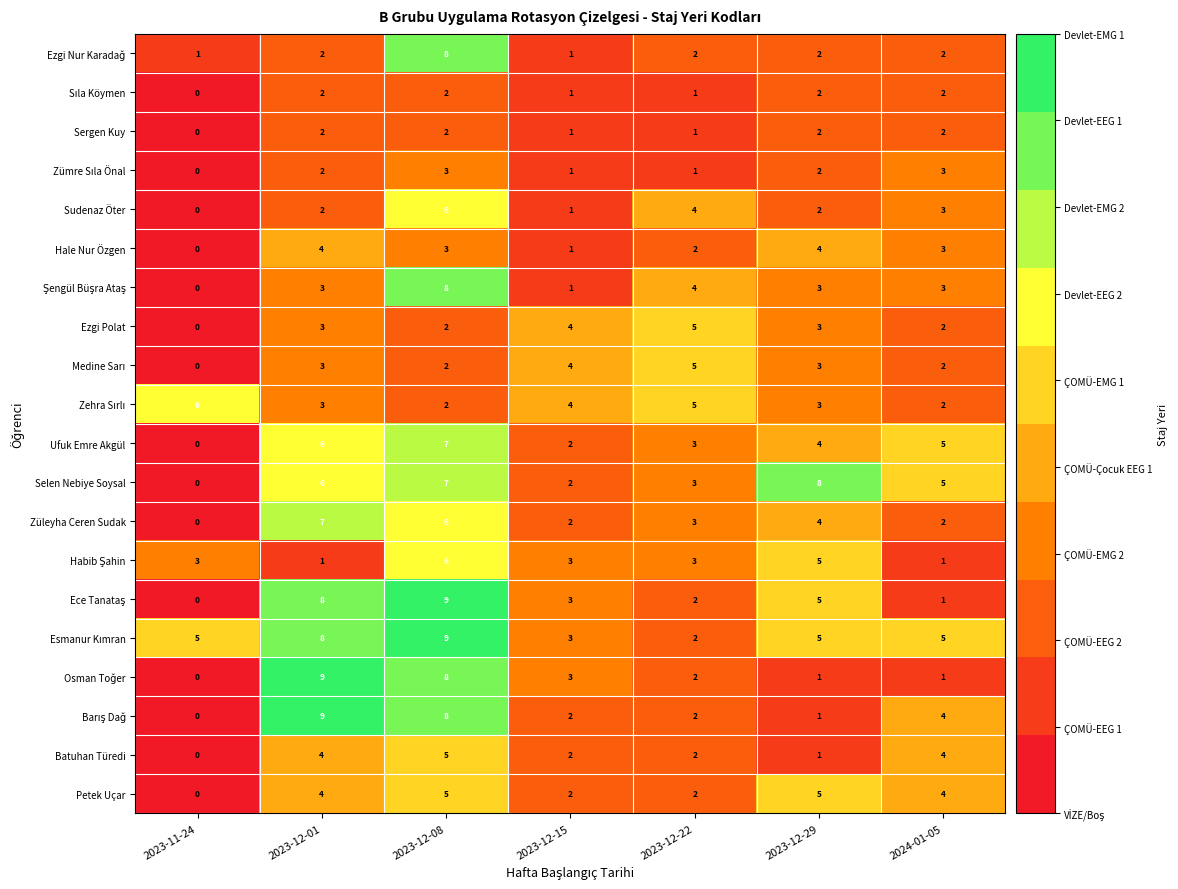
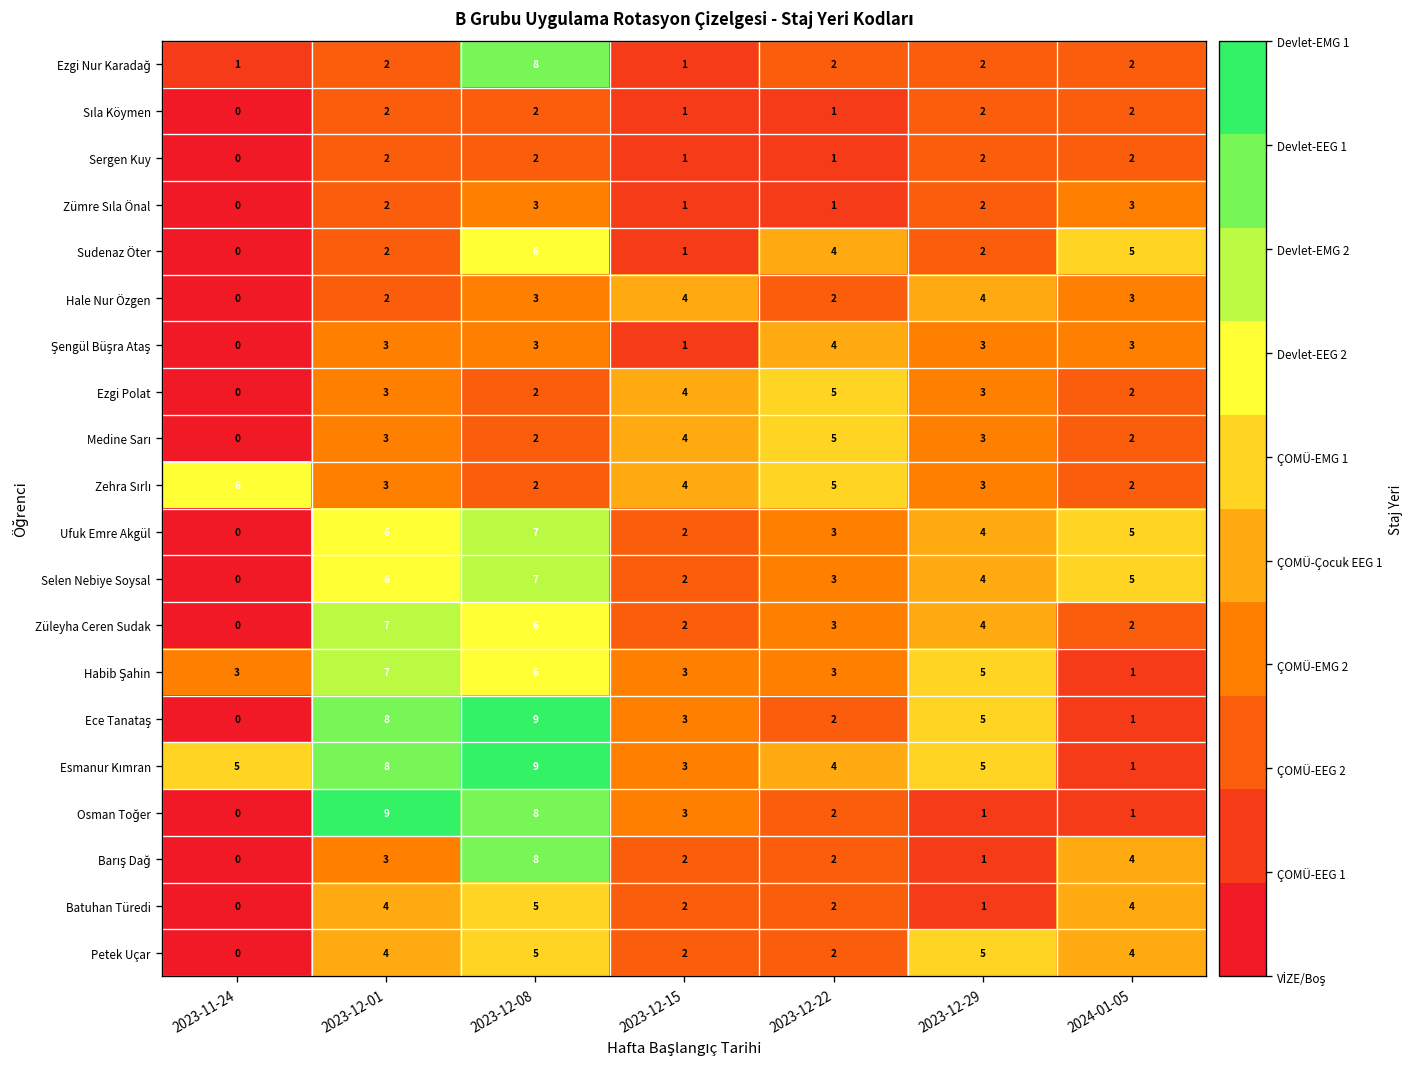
  {
    "Ezgi Nur Karadağ": {
      "2023-11-24": 1,
      "2023-12-01": 2,
      "2023-12-08": 8,
      "2023-12-15": 1,
      "2023-12-22": 2,
      "2023-12-29": 2,
      "2024-01-05": 2
    },
    "Sıla Köymen": {
      "2023-11-24": 0,
      "2023-12-01": 2,
      "2023-12-08": 2,
      "2023-12-15": 1,
      "2023-12-22": 1,
      "2023-12-29": 2,
      "2024-01-05": 2
    },
    "Sergen Kuy": {
      "2023-11-24": 0,
      "2023-12-01": 2,
      "2023-12-08": 2,
      "2023-12-15": 1,
      "2023-12-22": 1,
      "2023-12-29": 2,
      "2024-01-05": 2
    },
    "Zümre Sıla Önal": {
      "2023-11-24": 0,
      "2023-12-01": 2,
      "2023-12-08": 3,
      "2023-12-15": 1,
      "2023-12-22": 1,
      "2023-12-29": 2,
      "2024-01-05": 3
    },
    "Sudenaz Öter": {
      "2023-11-24": 0,
      "2023-12-01": 2,
      "2023-12-08": 6,
      "2023-12-15": 1,
      "2023-12-22": 4,
      "2023-12-29": 2,
-     "2024-01-05": 3
+     "2024-01-05": 5
    },
    "Hale Nur Özgen": {
      "2023-11-24": 0,
-     "2023-12-01": 4,
+     "2023-12-01": 2,
      "2023-12-08": 3,
-     "2023-12-15": 1,
+     "2023-12-15": 4,
      "2023-12-22": 2,
      "2023-12-29": 4,
      "2024-01-05": 3
    },
    "Şengül Büşra Ataş": {
      "2023-11-24": 0,
      "2023-12-01": 3,
-     "2023-12-08": 8,
+     "2023-12-08": 3,
      "2023-12-15": 1,
      "2023-12-22": 4,
      "2023-12-29": 3,
      "2024-01-05": 3
    },
    "Ezgi Polat": {
      "2023-11-24": 0,
      "2023-12-01": 3,
      "2023-12-08": 2,
      "2023-12-15": 4,
      "2023-12-22": 5,
      "2023-12-29": 3,
      "2024-01-05": 2
    },
    "Medine Sarı": {
      "2023-11-24": 0,
      "2023-12-01": 3,
      "2023-12-08": 2,
      "2023-12-15": 4,
      "2023-12-22": 5,
      "2023-12-29": 3,
      "2024-01-05": 2
    },
    "Zehra Sırlı": {
      "2023-11-24": 6,
      "2023-12-01": 3,
      "2023-12-08": 2,
      "2023-12-15": 4,
      "2023-12-22": 5,
      "2023-12-29": 3,
      "2024-01-05": 2
    },
    "Ufuk Emre Akgül": {
      "2023-11-24": 0,
      "2023-12-01": 6,
      "2023-12-08": 7,
      "2023-12-15": 2,
      "2023-12-22": 3,
      "2023-12-29": 4,
      "2024-01-05": 5
    },
    "Selen Nebiye Soysal": {
      "2023-11-24": 0,
      "2023-12-01": 6,
      "2023-12-08": 7,
      "2023-12-15": 2,
      "2023-12-22": 3,
-     "2023-12-29": 8,
+     "2023-12-29": 4,
      "2024-01-05": 5
    },
    "Züleyha Ceren Sudak": {
      "2023-11-24": 0,
      "2023-12-01": 7,
      "2023-12-08": 6,
      "2023-12-15": 2,
      "2023-12-22": 3,
      "2023-12-29": 4,
      "2024-01-05": 2
    },
    "Habib Şahin": {
      "2023-11-24": 3,
-     "2023-12-01": 1,
+     "2023-12-01": 7,
      "2023-12-08": 6,
      "2023-12-15": 3,
      "2023-12-22": 3,
      "2023-12-29": 5,
      "2024-01-05": 1
    },
    "Ece Tanataş": {
      "2023-11-24": 0,
      "2023-12-01": 8,
      "2023-12-08": 9,
      "2023-12-15": 3,
      "2023-12-22": 2,
      "2023-12-29": 5,
      "2024-01-05": 1
    },
    "Esmanur Kımran": {
      "2023-11-24": 5,
      "2023-12-01": 8,
      "2023-12-08": 9,
      "2023-12-15": 3,
-     "2023-12-22": 2,
+     "2023-12-22": 4,
      "2023-12-29": 5,
-     "2024-01-05": 5
+     "2024-01-05": 1
    },
    "Osman Toğer": {
      "2023-11-24": 0,
      "2023-12-01": 9,
      "2023-12-08": 8,
      "2023-12-15": 3,
      "2023-12-22": 2,
      "2023-12-29": 1,
      "2024-01-05": 1
    },
    "Barış Dağ": {
      "2023-11-24": 0,
-     "2023-12-01": 9,
+     "2023-12-01": 3,
      "2023-12-08": 8,
      "2023-12-15": 2,
      "2023-12-22": 2,
      "2023-12-29": 1,
      "2024-01-05": 4
    },
    "Batuhan Türedi": {
      "2023-11-24": 0,
      "2023-12-01": 4,
      "2023-12-08": 5,
      "2023-12-15": 2,
      "2023-12-22": 2,
      "2023-12-29": 1,
      "2024-01-05": 4
    },
    "Petek Uçar": {
      "2023-11-24": 0,
      "2023-12-01": 4,
      "2023-12-08": 5,
      "2023-12-15": 2,
      "2023-12-22": 2,
      "2023-12-29": 5,
      "2024-01-05": 4
    }
  }
